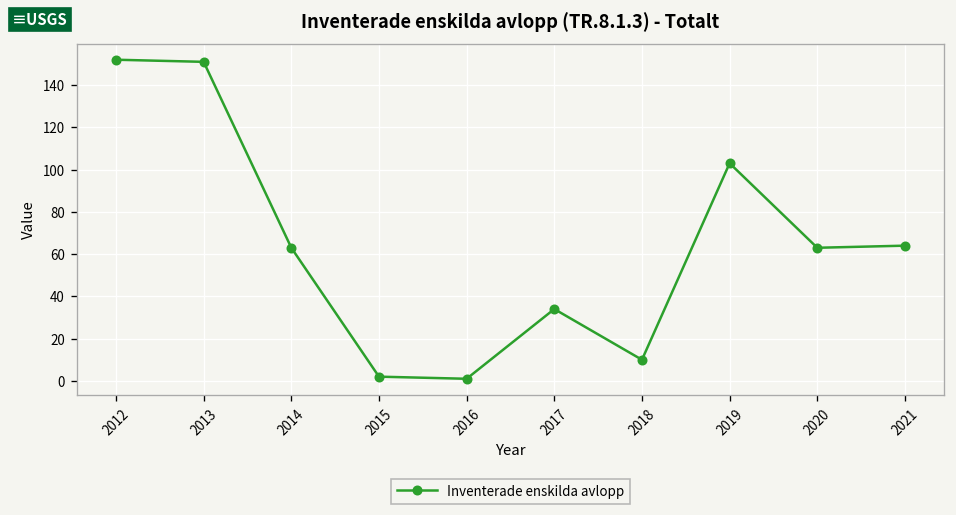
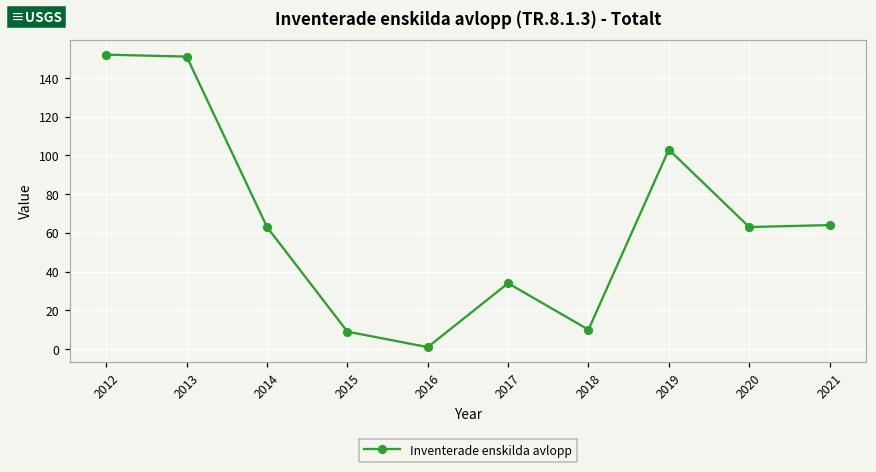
  {
    "2012": 152,
    "2013": 151,
    "2014": 63,
-   "2015": 2,
+   "2015": 9,
    "2016": 1,
    "2017": 34,
    "2018": 10,
    "2019": 103,
    "2020": 63,
    "2021": 64
  }
